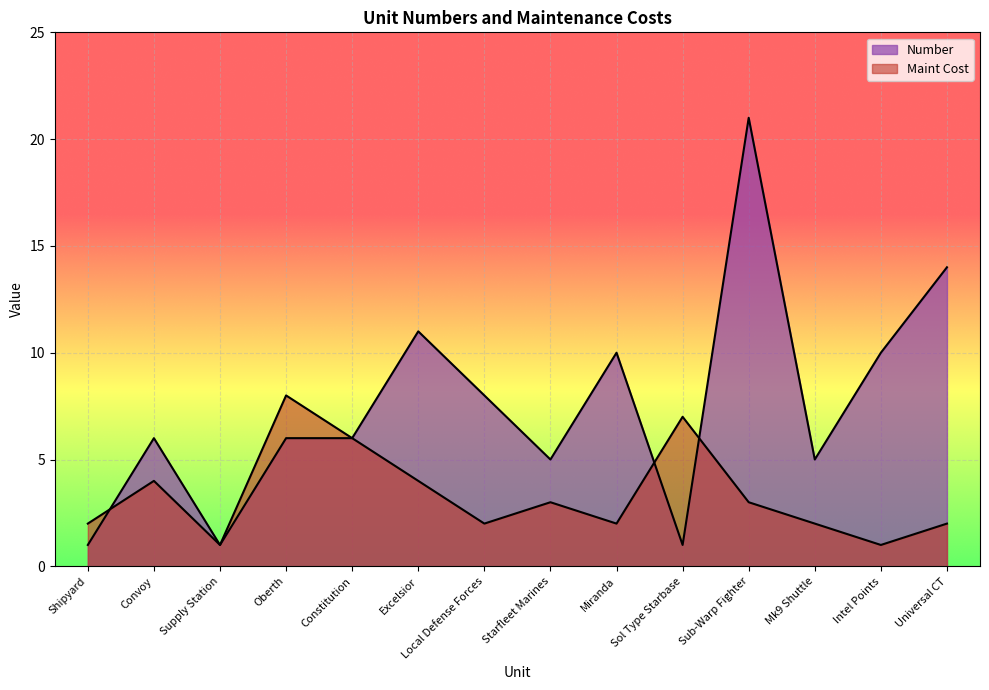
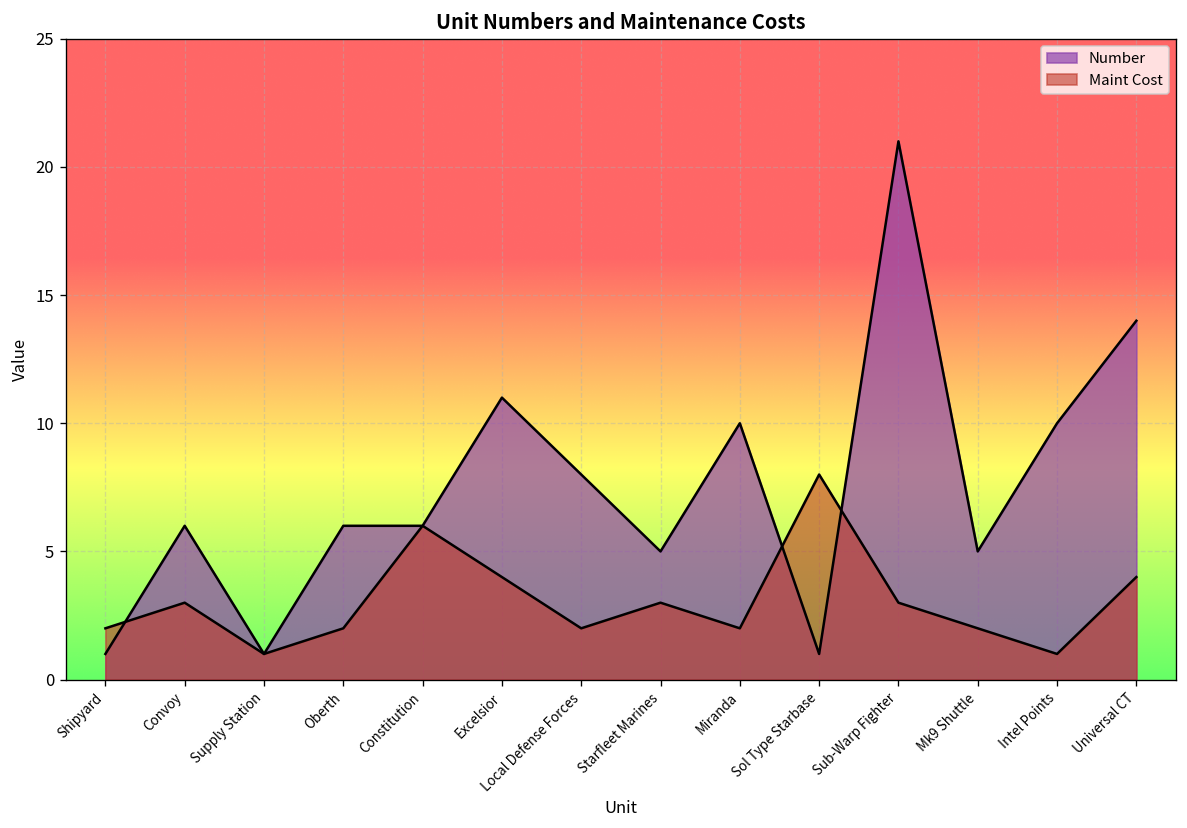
  {
    "Number": {
      "Shipyard": 1,
      "Convoy": 6,
      "Oberth": 6,
      "Excelsior": 11,
      "Local Defense Forces": 8,
      "Starfleet Marines": 5,
      "Miranda": 10,
      "Sol Type Starbase": 1,
      "Sub-Warp Fighter": 21,
      "Mk9 Shuttle": 5,
      "Intel Points": 10,
      "Universal CT": 14
    },
    "Maint Cost": {
      "Shipyard": 2,
-     "Convoy": 4,
-     "Oberth": 8,
+     "Convoy": 3,
+     "Oberth": 2,
      "Excelsior": 4,
      "Local Defense Forces": 2,
      "Starfleet Marines": 3,
      "Miranda": 2,
-     "Sol Type Starbase": 7,
+     "Sol Type Starbase": 8,
      "Sub-Warp Fighter": 3,
      "Mk9 Shuttle": 2,
      "Intel Points": 1,
-     "Universal CT": 2
+     "Universal CT": 4
    }
  }
